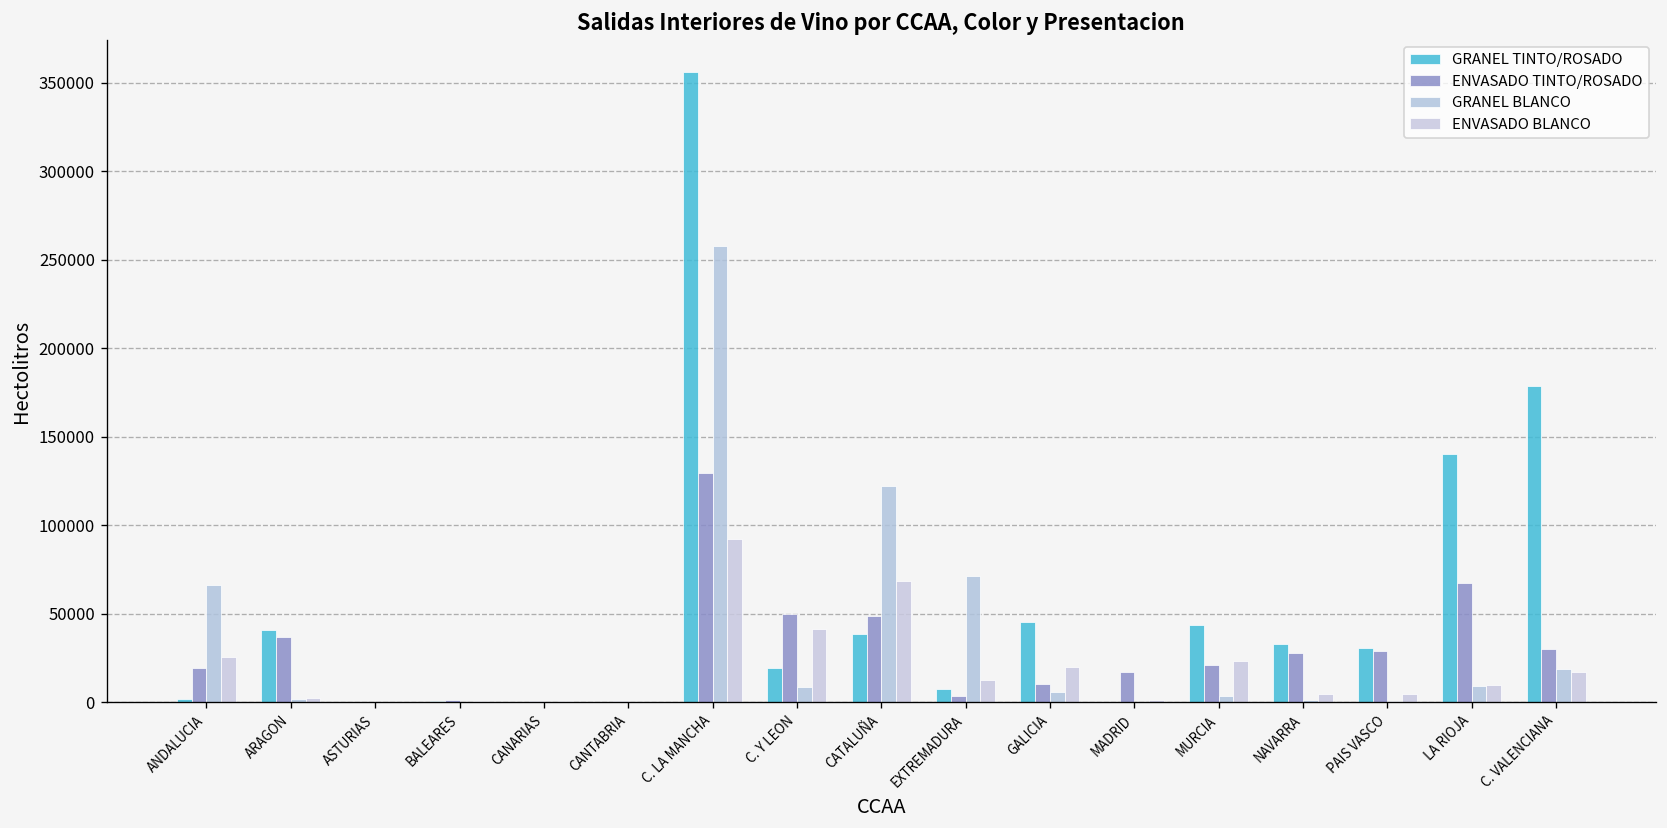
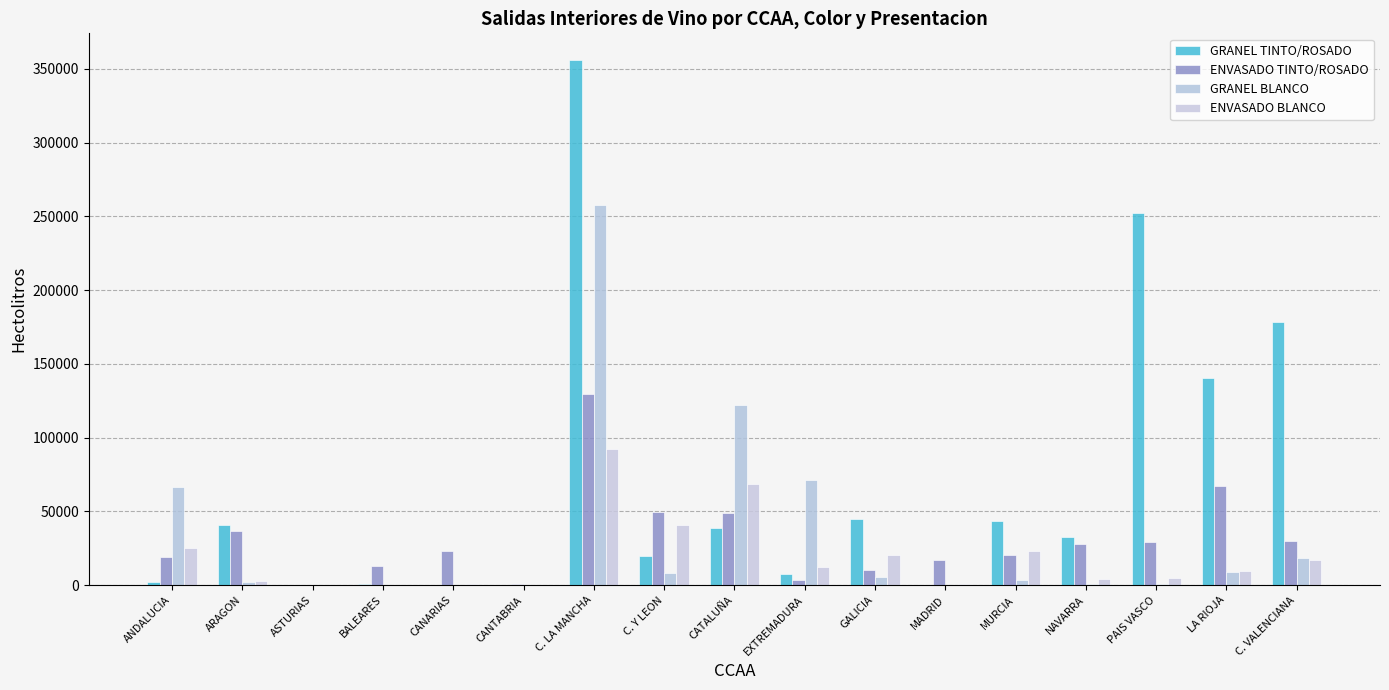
  {
    "GRANEL TINTO/ROSADO": {
      "ANDALUCIA": 2000,
      "ARAGON": 41000,
      "ASTURIAS": 0,
      "C. LA MANCHA": 356000,
      "C. Y LEON": 20000,
      "CATALUÑA": 38000,
      "EXTREMADURA": 7000,
      "GALICIA": 45000,
      "MURCIA": 44000,
      "NAVARRA": 33000,
-     "PAIS VASCO": 31000,
+     "PAIS VASCO": 252000,
      "LA RIOJA": 140000,
      "C. VALENCIANA": 178000
    },
    "ENVASADO TINTO/ROSADO": {
      "ANDALUCIA": 19000,
      "ARAGON": 37000,
-     "BALEARES": 1000,
-     "CANARIAS": 0,
+     "BALEARES": 13000,
+     "CANARIAS": 23000,
      "C. LA MANCHA": 129000,
      "C. Y LEON": 50000,
      "CATALUÑA": 49000,
      "EXTREMADURA": 3000,
      "GALICIA": 10000,
      "MADRID": 17000,
      "MURCIA": 21000,
      "NAVARRA": 28000,
      "PAIS VASCO": 29000,
      "LA RIOJA": 67000,
      "C. VALENCIANA": 30000
    }
  }
